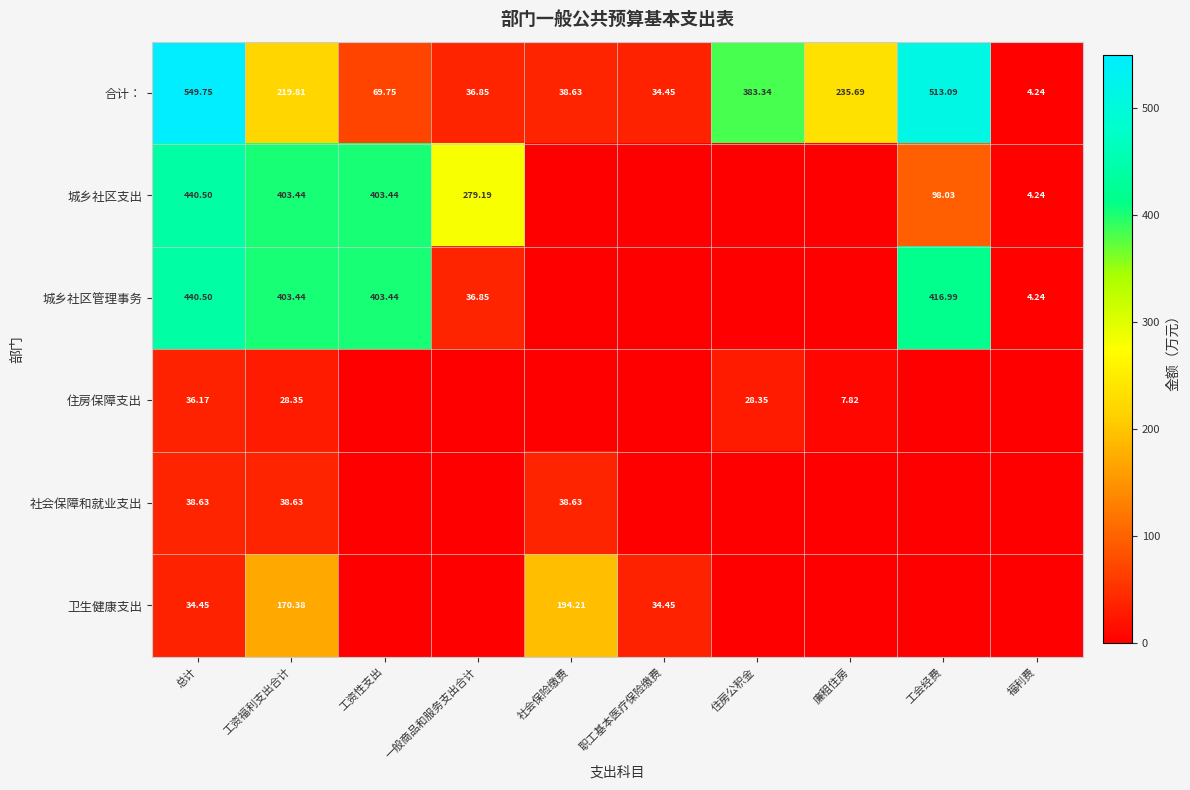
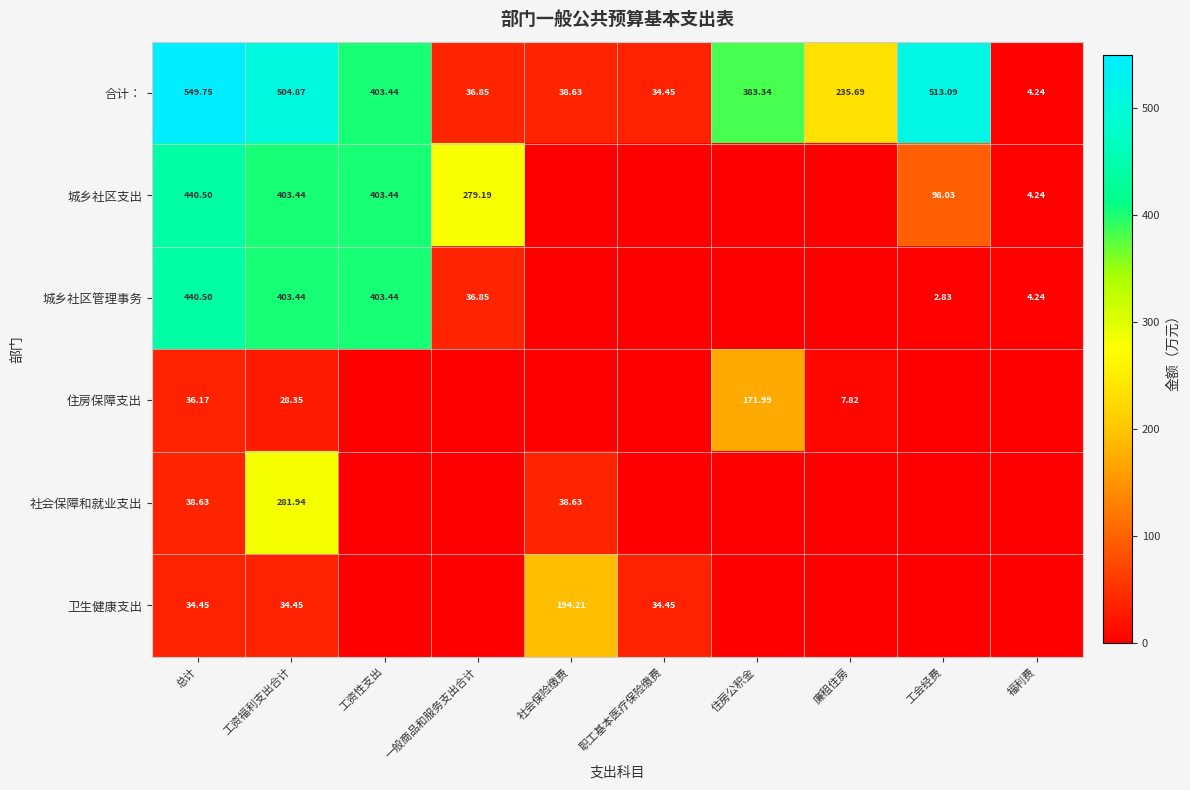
  {
    "合计：": {
      "总计": 549.75,
-     "工资福利支出合计": 219.81,
-     "工资性支出": 69.75,
+     "工资福利支出合计": 504.87,
+     "工资性支出": 403.44,
      "一般商品和服务支出合计": 36.85,
      "社会保险缴费": 38.63,
      "职工基本医疗保险缴费": 34.45,
      "住房公积金": 383.34,
      "廉租住房": 235.69,
      "工会经费": 513.09,
      "福利费": 4.24
    },
    "城乡社区支出": {
      "总计": 440.50,
      "工资福利支出合计": 403.44,
      "工资性支出": 403.44,
      "一般商品和服务支出合计": 279.19,
      "工会经费": 98.03,
      "福利费": 4.24
    },
    "城乡社区管理事务": {
      "总计": 440.50,
      "工资福利支出合计": 403.44,
      "工资性支出": 403.44,
      "一般商品和服务支出合计": 36.85,
-     "工会经费": 416.99,
+     "工会经费": 2.83,
      "福利费": 4.24
    },
    "住房保障支出": {
      "总计": 36.17,
      "工资福利支出合计": 28.35,
-     "住房公积金": 28.35,
+     "住房公积金": 171.99,
      "廉租住房": 7.82
    },
    "社会保障和就业支出": {
      "总计": 38.63,
-     "工资福利支出合计": 38.63,
+     "工资福利支出合计": 281.94,
      "社会保险缴费": 38.63
    },
    "卫生健康支出": {
      "总计": 34.45,
-     "工资福利支出合计": 170.38,
+     "工资福利支出合计": 34.45,
      "社会保险缴费": 194.21,
      "职工基本医疗保险缴费": 34.45
    }
  }
